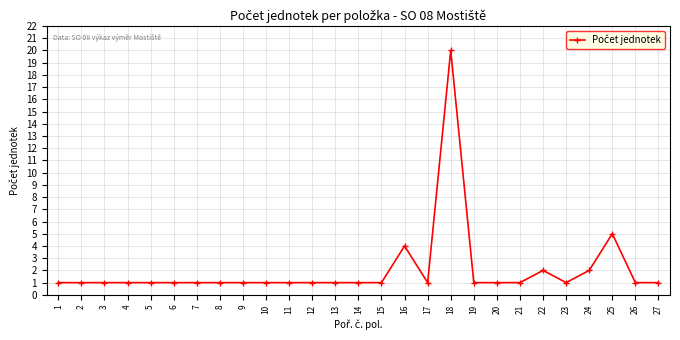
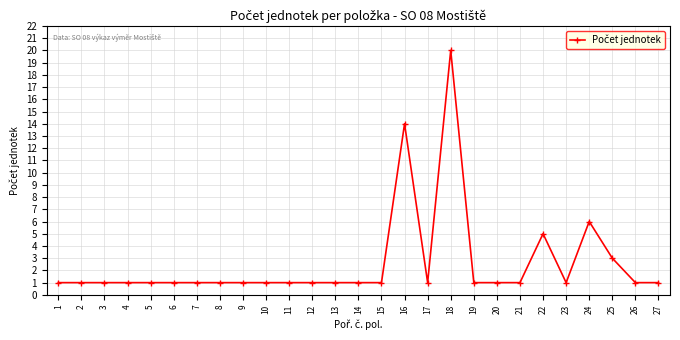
  {
    "1": 1,
    "2": 1,
    "3": 1,
    "4": 1,
    "5": 1,
    "6": 1,
    "7": 1,
    "8": 1,
    "9": 1,
    "10": 1,
    "11": 1,
    "12": 1,
    "13": 1,
    "14": 1,
    "15": 1,
-   "16": 4,
+   "16": 14,
    "17": 1,
    "18": 20,
    "19": 1,
    "20": 1,
    "21": 1,
-   "22": 2,
+   "22": 5,
    "23": 1,
-   "24": 2,
-   "25": 5,
+   "24": 6,
+   "25": 3,
    "26": 1,
    "27": 1
  }
